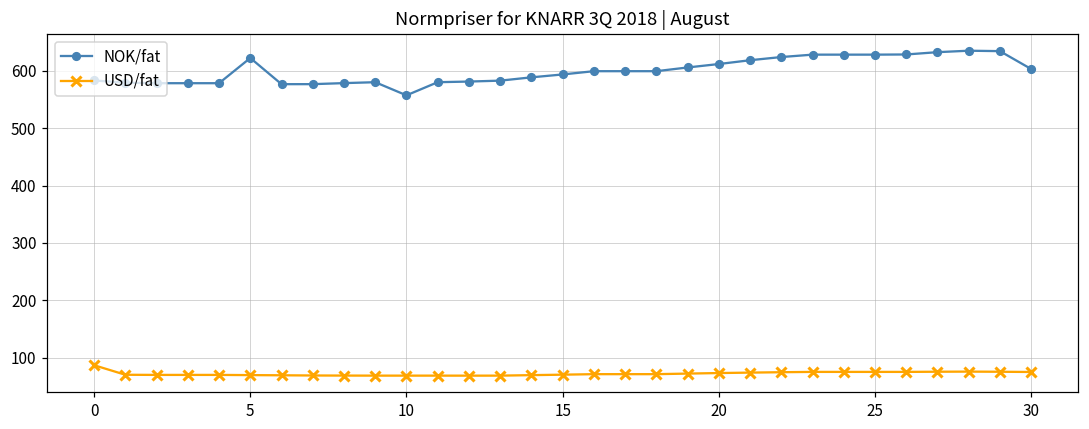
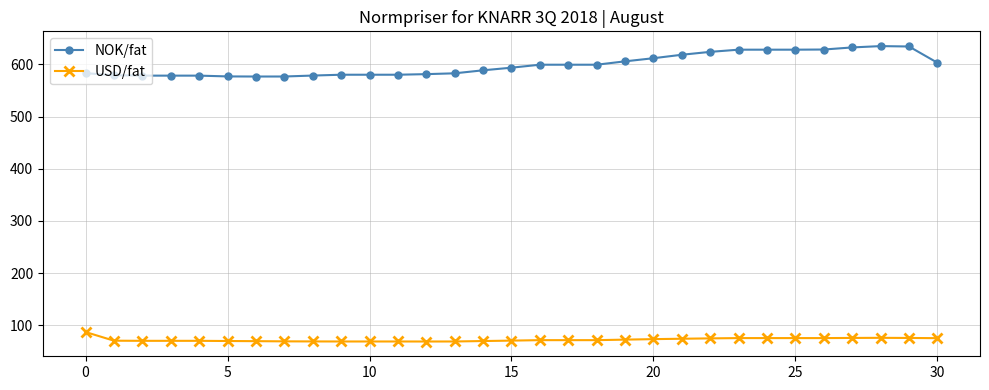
  {
    "NOK/fat": {
-     "5": 620,
-     "10": 560,
+     "5": 580,
+     "10": 580,
      "15": 590,
      "20": 610,
      "25": 630,
      "30": 600
    },
    "USD/fat": {
      "0": 90,
      "5": 70,
      "10": 70,
      "15": 70,
      "20": 70,
      "25": 80,
      "30": 80
    }
  }
